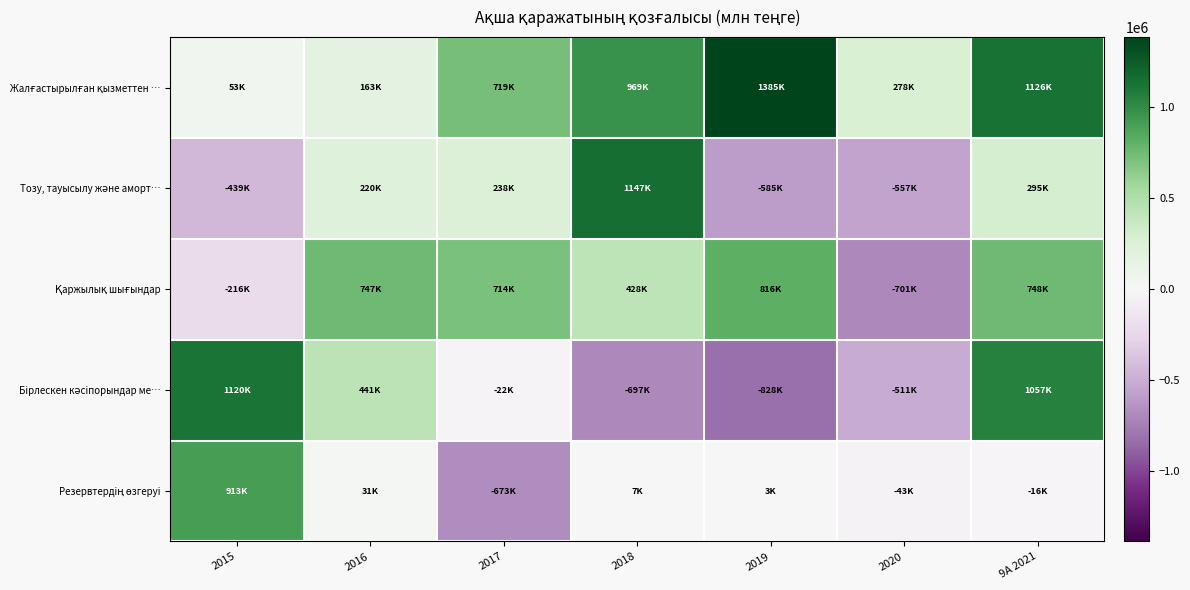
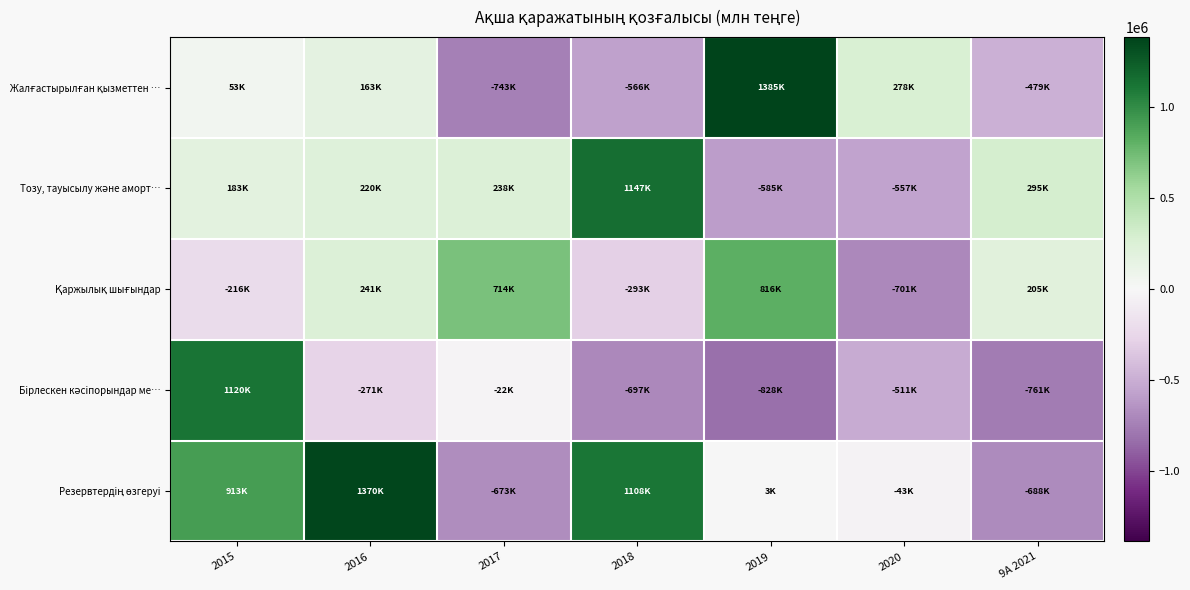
  {
    "Жалғастырылған қызметтен …": {
      "2015": "53K",
      "2016": "163K",
-     "2017": "719K",
-     "2018": "969K",
+     "2017": "-743K",
+     "2018": "-566K",
      "2019": "1385K",
      "2020": "278K",
-     "9А 2021": "1126K"
+     "9А 2021": "-479K"
    },
    "Тозу, тауысылу және аморт…": {
-     "2015": "-439K",
+     "2015": "183K",
      "2016": "220K",
      "2017": "238K",
      "2018": "1147K",
      "2019": "-585K",
      "2020": "-557K",
      "9А 2021": "295K"
    },
    "Қаржылық шығындар": {
      "2015": "-216K",
-     "2016": "747K",
+     "2016": "241K",
      "2017": "714K",
-     "2018": "428K",
+     "2018": "-293K",
      "2019": "816K",
      "2020": "-701K",
-     "9А 2021": "748K"
+     "9А 2021": "205K"
    },
    "Бірлескен кәсіпорындар ме…": {
      "2015": "1120K",
-     "2016": "441K",
+     "2016": "-271K",
      "2017": "-22K",
      "2018": "-697K",
      "2019": "-828K",
      "2020": "-511K",
-     "9А 2021": "1057K"
+     "9А 2021": "-761K"
    },
    "Резервтердің өзгеруі": {
      "2015": "913K",
-     "2016": "31K",
+     "2016": "1370K",
      "2017": "-673K",
-     "2018": "7K",
+     "2018": "1108K",
      "2019": "3K",
      "2020": "-43K",
-     "9А 2021": "-16K"
+     "9А 2021": "-688K"
    }
  }
